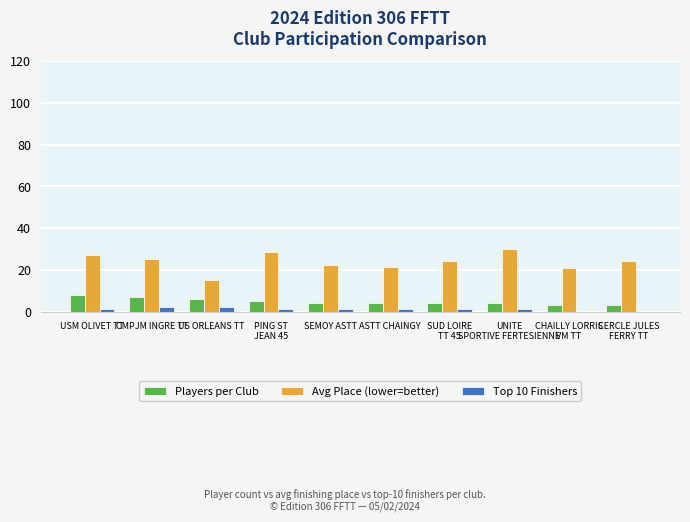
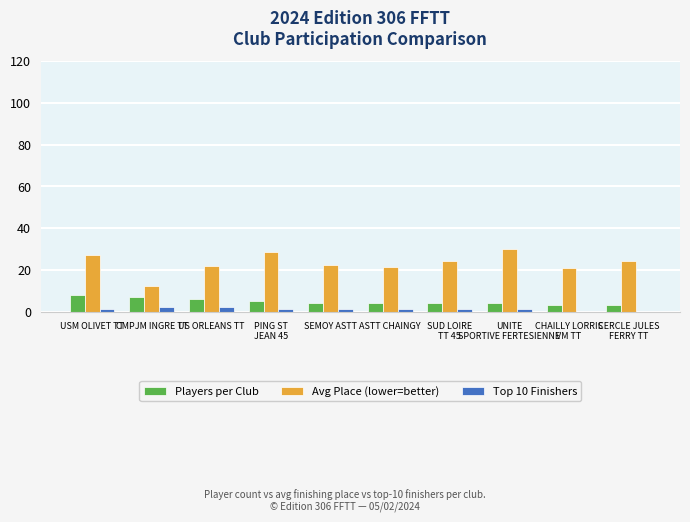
  {
    "Avg Place (lower=better)": {
      "USM OLIVET TT": 27,
-     "CMPJM INGRE TT": 25,
-     "US ORLEANS TT": 15,
+     "CMPJM INGRE TT": 12,
+     "US ORLEANS TT": 22,
      "PING ST JEAN 45": 29,
      "SEMOY ASTT": 23,
      "ASTT CHAINGY": 21,
      "CERCLE JULES FERRY TT": 24
    }
  }
